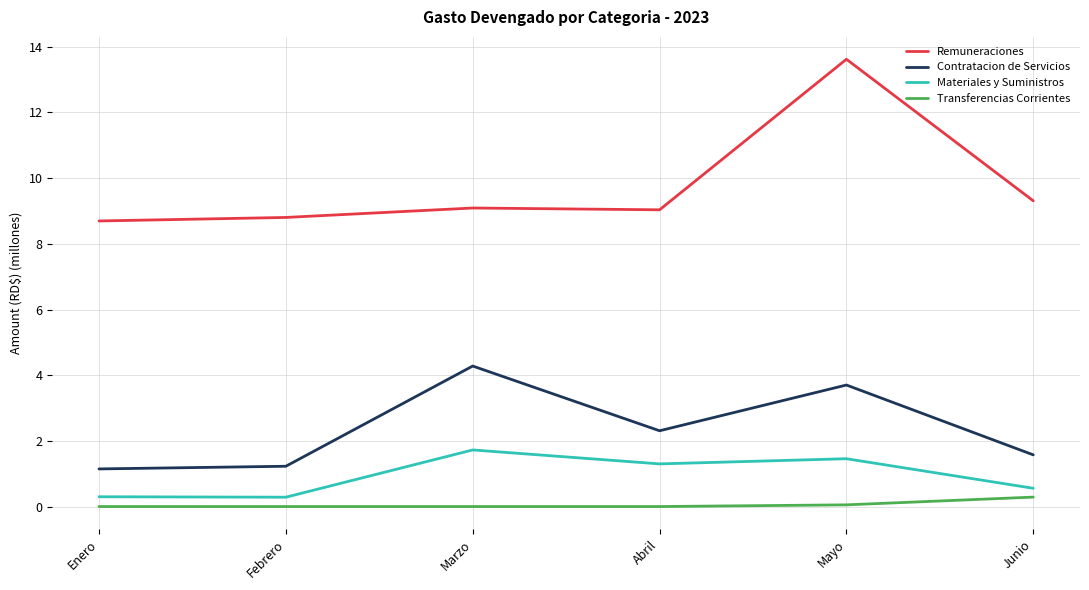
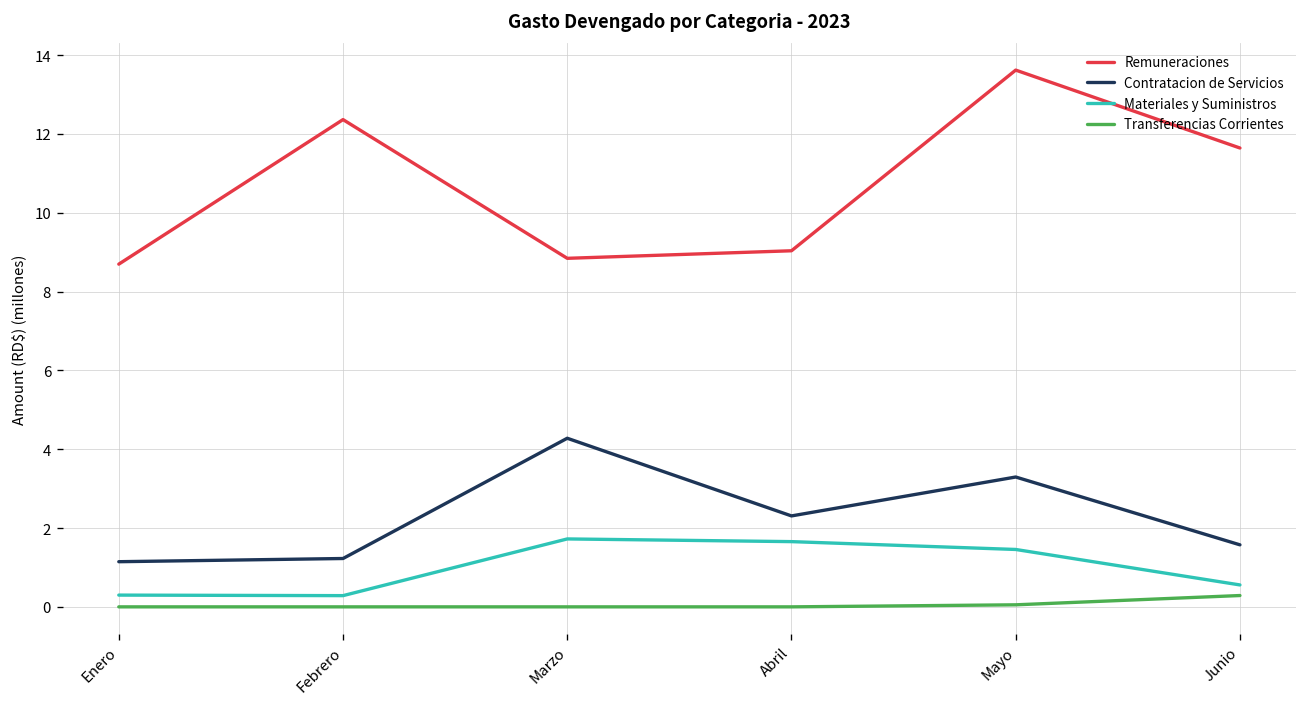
  {
    "Remuneraciones": {
      "Enero": 8.7,
-     "Febrero": 8.8,
-     "Marzo": 9.1,
+     "Febrero": 12.4,
+     "Marzo": 8.8,
      "Abril": 9.0,
      "Mayo": 13.6,
-     "Junio": 9.3
+     "Junio": 11.6
    },
    "Contratacion de Servicios": {
      "Enero": 1.1,
      "Febrero": 1.2,
      "Marzo": 4.3,
      "Abril": 2.3,
-     "Mayo": 3.7,
+     "Mayo": 3.3,
      "Junio": 1.6
    },
    "Materiales y Suministros": {
      "Enero": 0.3,
      "Febrero": 0.3,
      "Marzo": 1.7,
-     "Abril": 1.3,
+     "Abril": 1.7,
      "Mayo": 1.5,
      "Junio": 0.6
    },
    "Transferencias Corrientes": {
      "Enero": 0.0,
      "Febrero": 0.0,
      "Marzo": 0.0,
      "Abril": 0.0,
      "Mayo": 0.1,
      "Junio": 0.3
    }
  }
